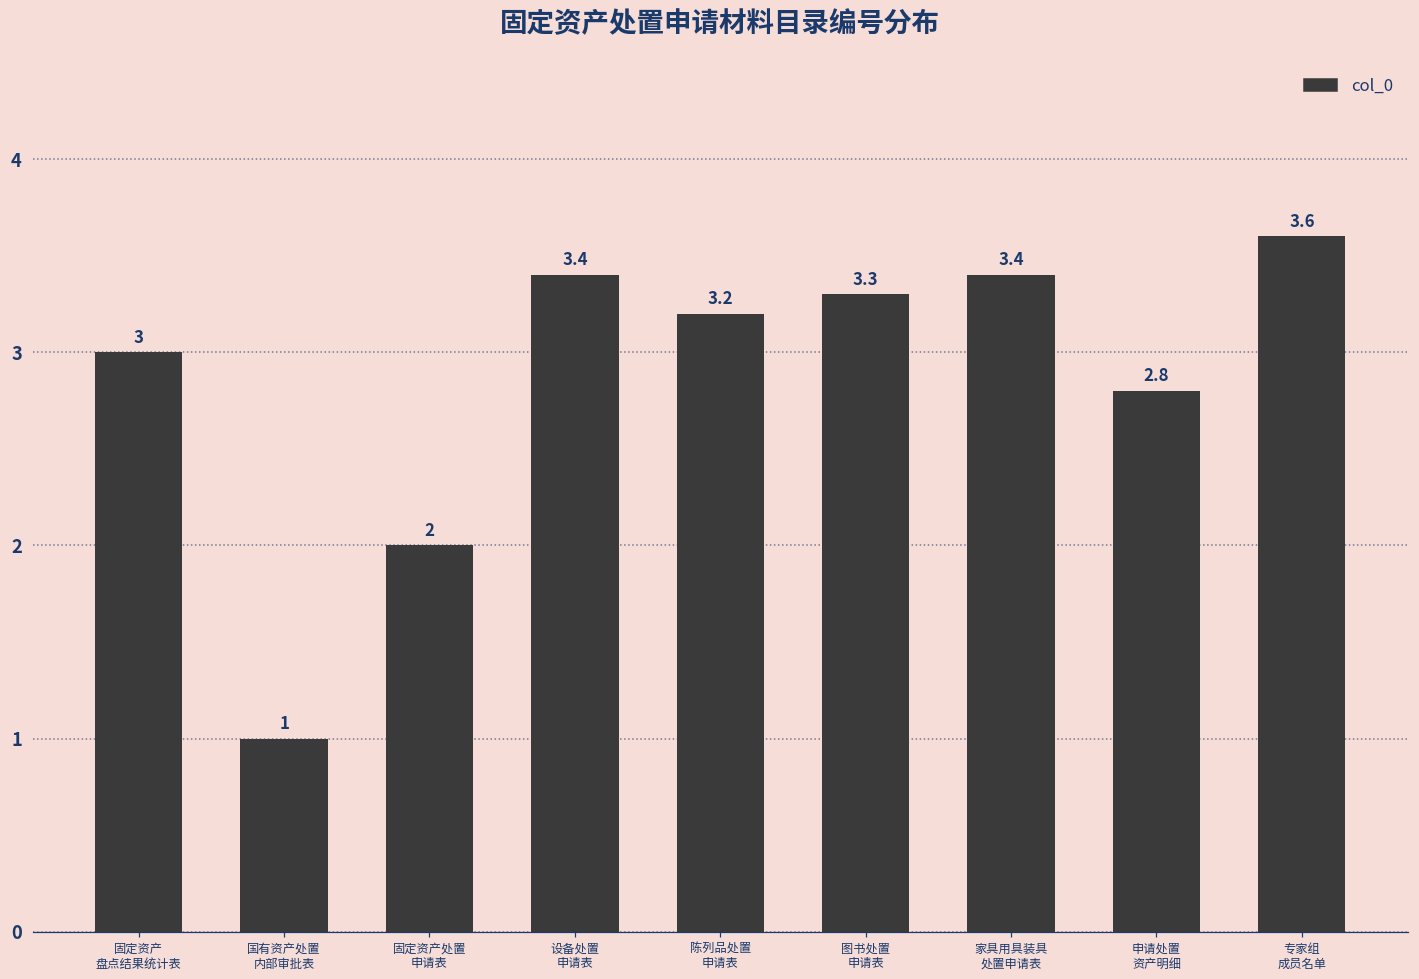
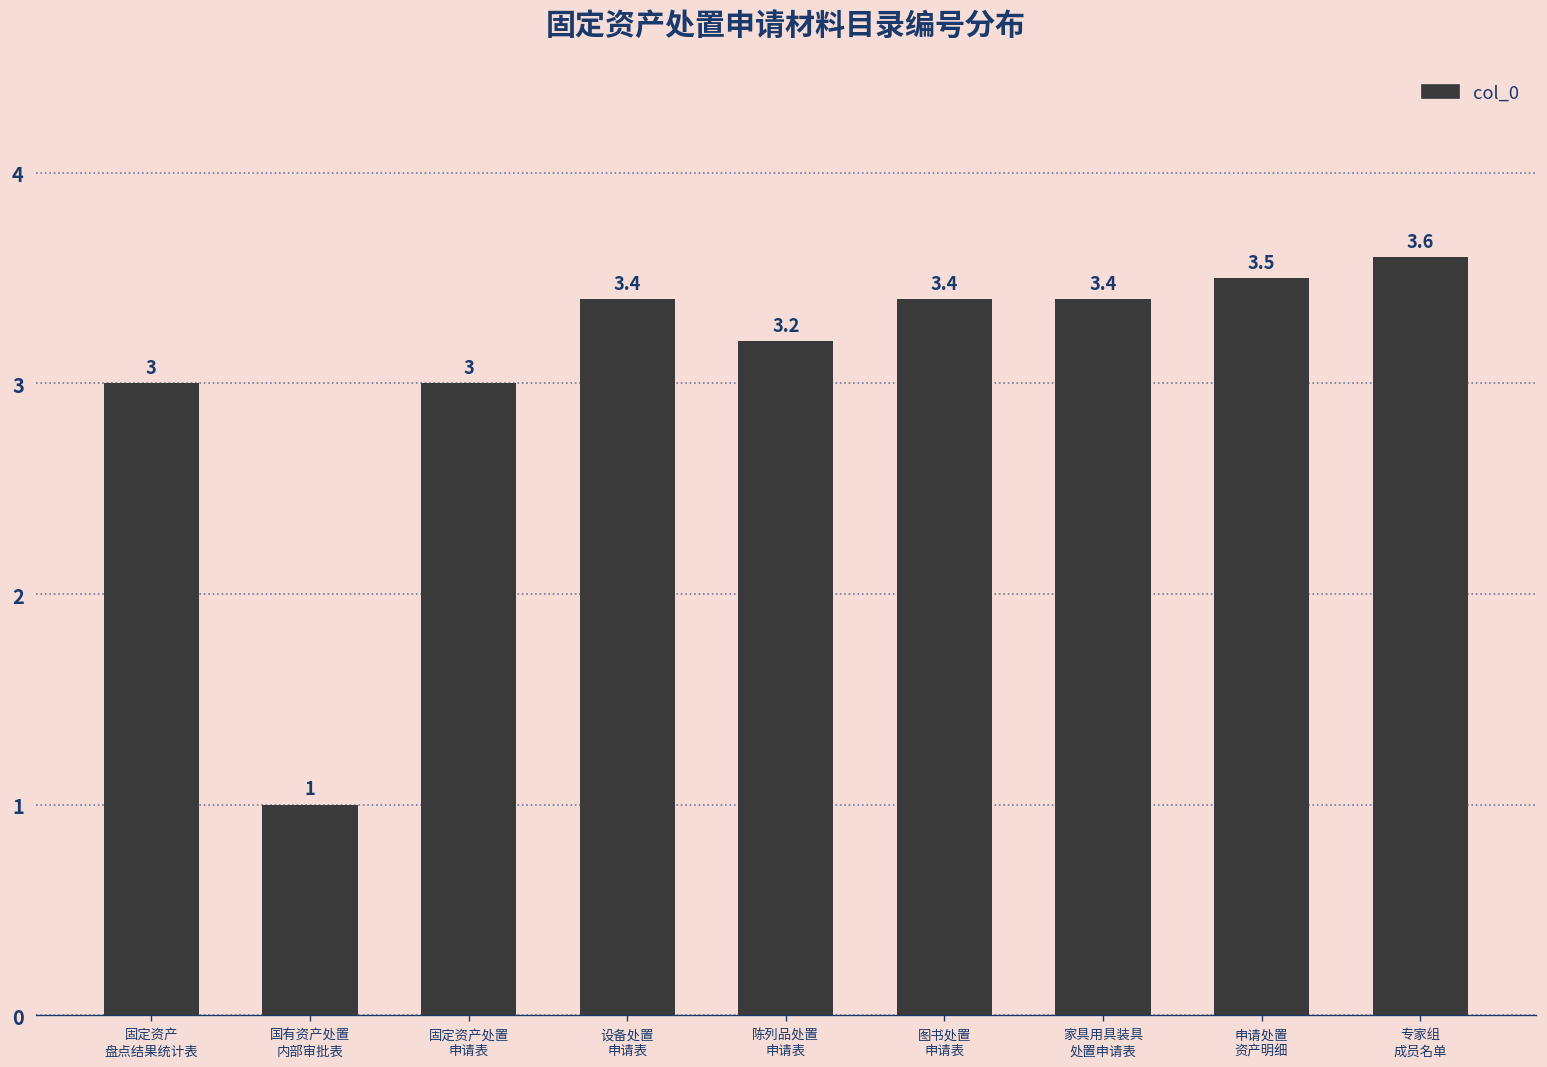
  {
    "固定资产 盘点结果统计表": 3,
    "国有资产处置 内部审批表": 1,
-   "固定资产处置 申请表": 2,
+   "固定资产处置 申请表": 3,
    "设备处置 申请表": 3.4,
    "陈列品处置 申请表": 3.2,
-   "图书处置 申请表": 3.3,
+   "图书处置 申请表": 3.4,
    "家具用具装具 处置申请表": 3.4,
-   "申请处置 资产明细": 2.8,
+   "申请处置 资产明细": 3.5,
    "专家组 成员名单": 3.6
  }
